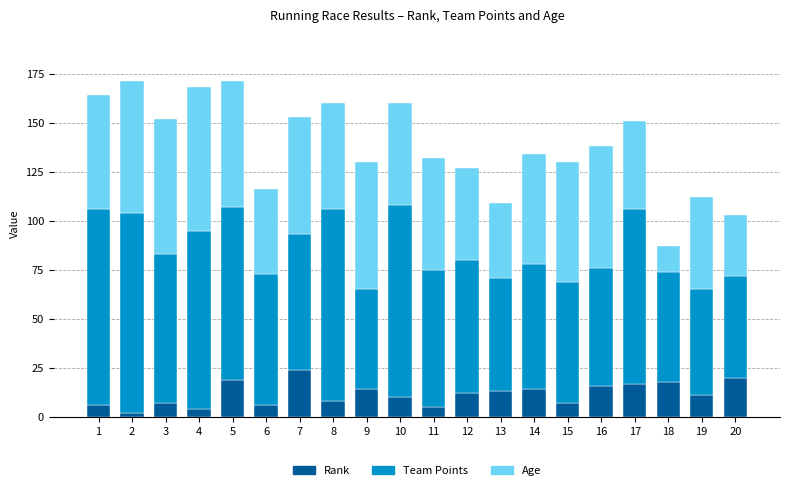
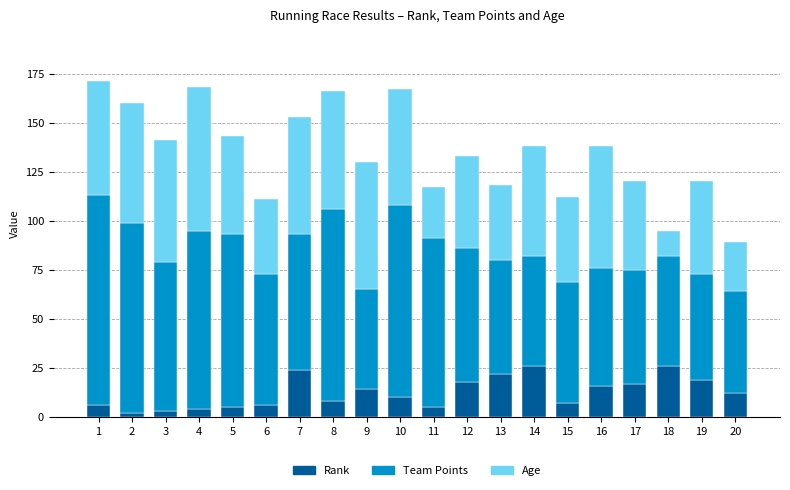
  {
    "Rank": {
      "1": 6,
      "2": 2,
-     "3": 7,
+     "3": 3,
      "4": 4,
-     "5": 19,
+     "5": 5,
      "6": 6,
      "7": 24,
      "8": 8,
      "9": 14,
      "10": 10,
      "11": 5,
-     "12": 12,
-     "13": 13,
-     "14": 14,
+     "12": 18,
+     "13": 22,
+     "14": 26,
      "15": 7,
      "16": 16,
      "17": 17,
-     "18": 18,
-     "19": 11,
-     "20": 20
+     "18": 26,
+     "19": 19,
+     "20": 12
    },
    "Team Points": {
-     "1": 100,
-     "2": 102,
+     "1": 107,
+     "2": 97,
      "3": 76,
      "4": 91,
      "5": 88,
      "6": 67,
      "7": 69,
      "8": 98,
      "9": 51,
      "10": 98,
-     "11": 70,
+     "11": 86,
      "12": 68,
      "13": 58,
-     "14": 64,
+     "14": 56,
      "15": 62,
      "16": 60,
-     "17": 89,
+     "17": 58,
      "18": 56,
      "19": 54,
      "20": 52
    },
    "Age": {
      "1": 58,
-     "2": 67,
-     "3": 69,
+     "2": 61,
+     "3": 62,
      "4": 73,
-     "5": 64,
-     "6": 43,
+     "5": 50,
+     "6": 38,
      "7": 60,
-     "8": 54,
+     "8": 60,
      "9": 65,
-     "10": 52,
-     "11": 57,
+     "10": 59,
+     "11": 26,
      "12": 47,
      "13": 38,
      "14": 56,
-     "15": 61,
+     "15": 43,
      "16": 62,
      "17": 45,
      "18": 13,
      "19": 47,
-     "20": 31
+     "20": 25
    }
  }
